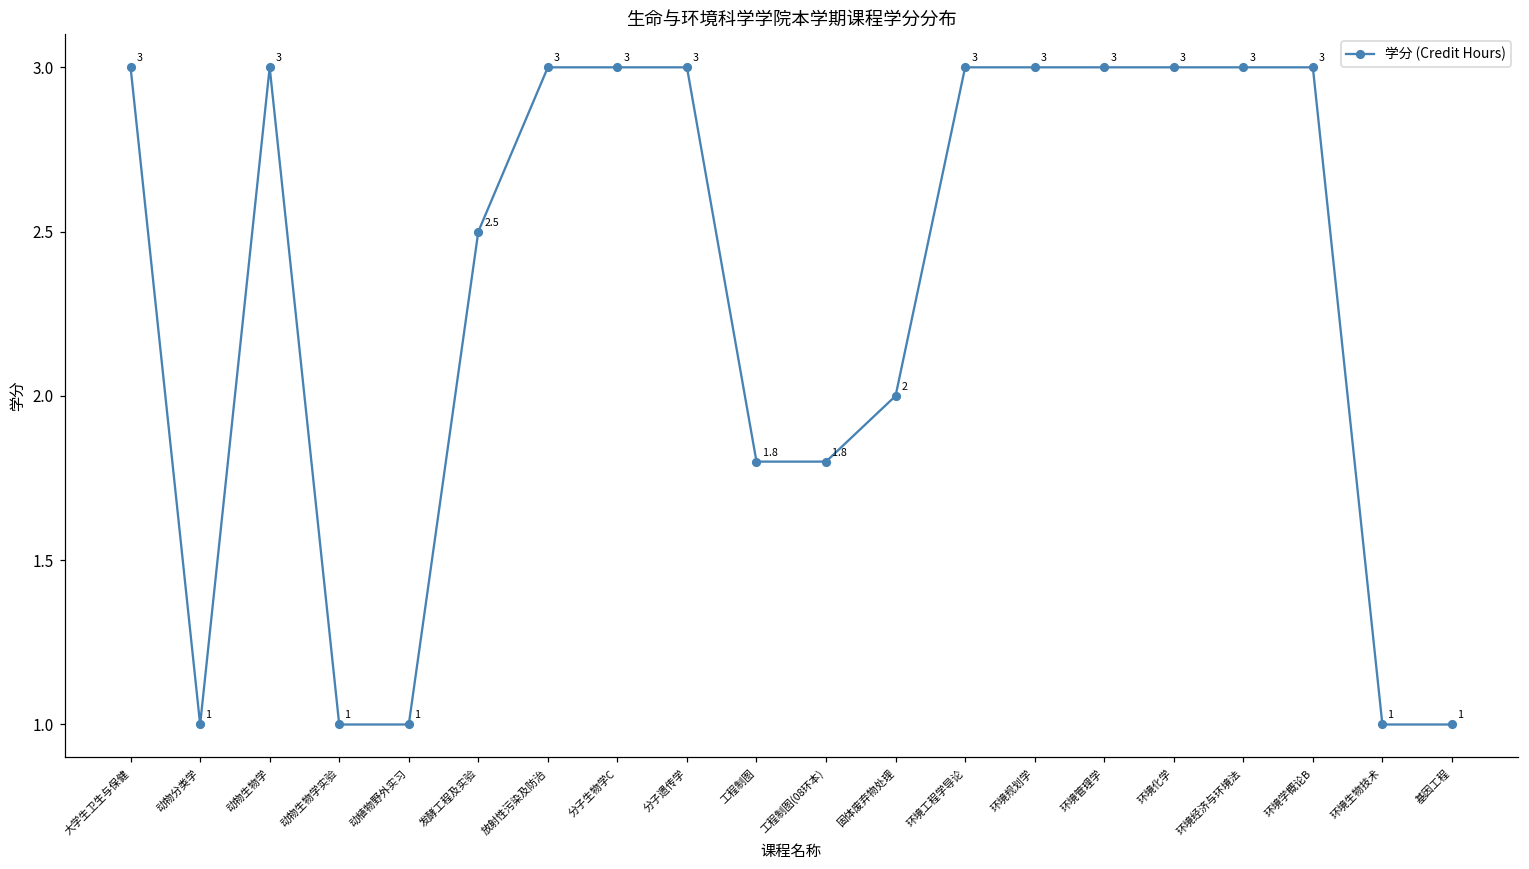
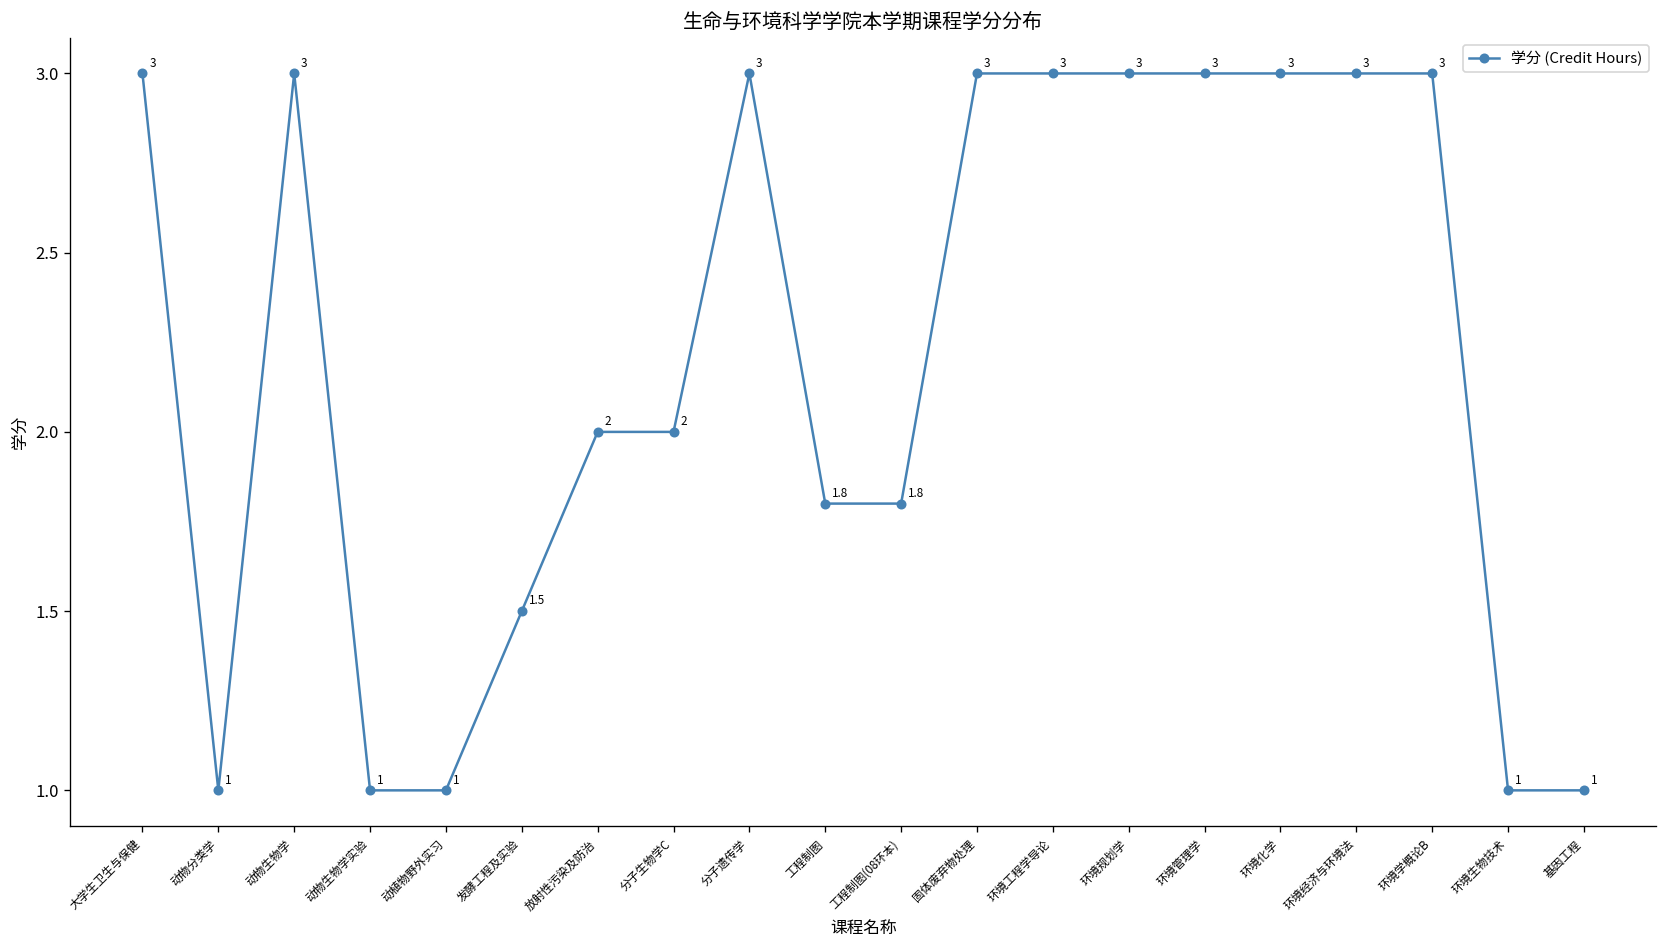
  {
    "大学生卫生与保健": 3,
    "动物分类学": 1,
    "动物生物学": 3,
    "动物生物学实验": 1,
    "动植物野外实习": 1,
-   "发酵工程及实验": 2.5,
-   "放射性污染及防治": 3,
-   "分子生物学C": 3,
+   "发酵工程及实验": 1.5,
+   "放射性污染及防治": 2,
+   "分子生物学C": 2,
    "分子遗传学": 3,
    "工程制图": 1.8,
    "工程制图(08环本)": 1.8,
-   "固体废弃物处理": 2,
+   "固体废弃物处理": 3,
    "环境工程学导论": 3,
    "环境规划学": 3,
    "环境管理学": 3,
    "环境化学": 3,
    "环境经济与环境法": 3,
    "环境学概论B": 3,
    "环境生物技术": 1,
    "基因工程": 1
  }
